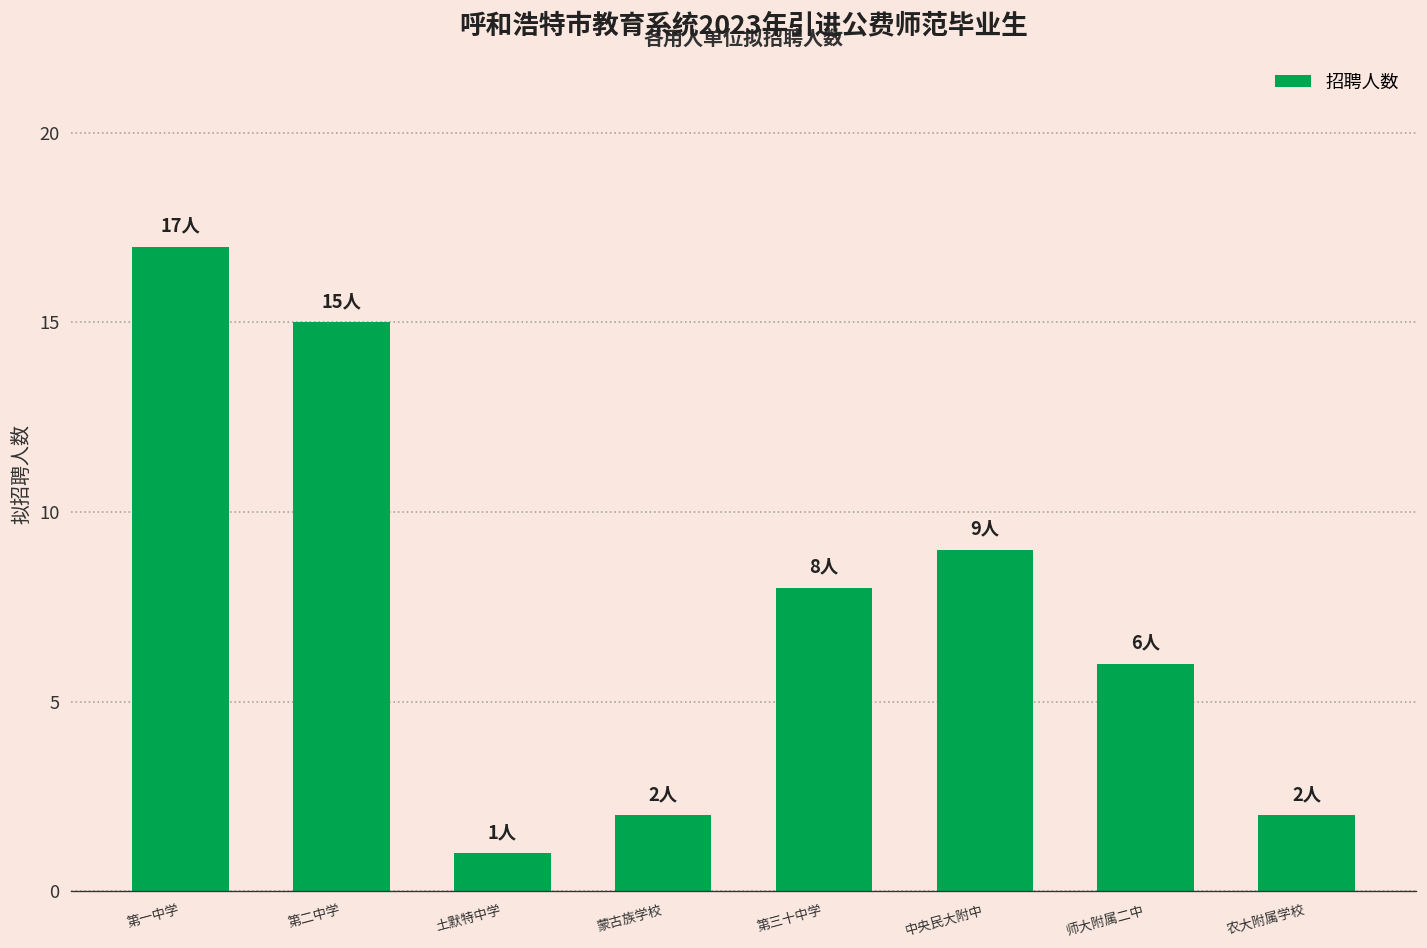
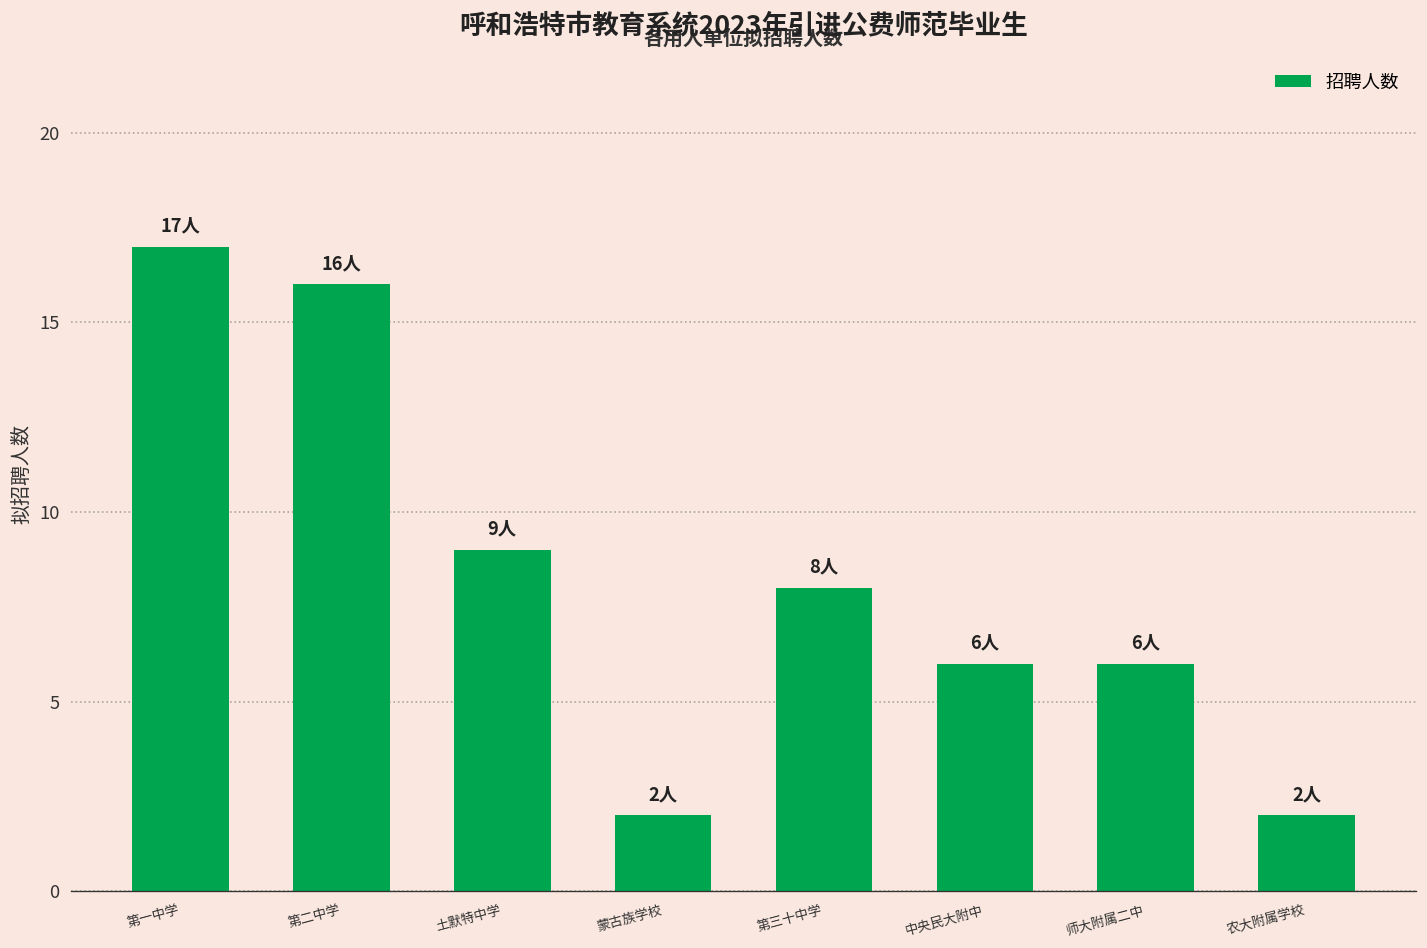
  {
    "第一中学": "17人",
-   "第二中学": "15人",
-   "土默特中学": "1人",
+   "第二中学": "16人",
+   "土默特中学": "9人",
    "蒙古族学校": "2人",
    "第三十中学": "8人",
-   "中央民大附中": "9人",
+   "中央民大附中": "6人",
    "师大附属二中": "6人",
    "农大附属学校": "2人"
  }
